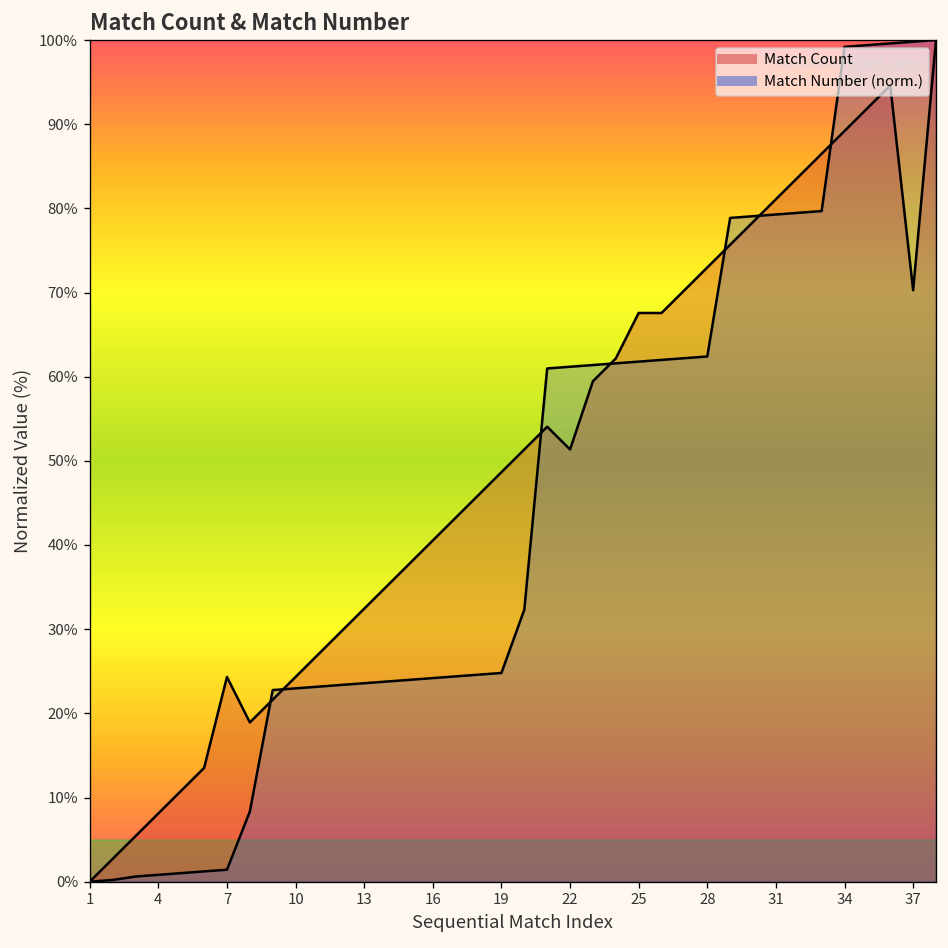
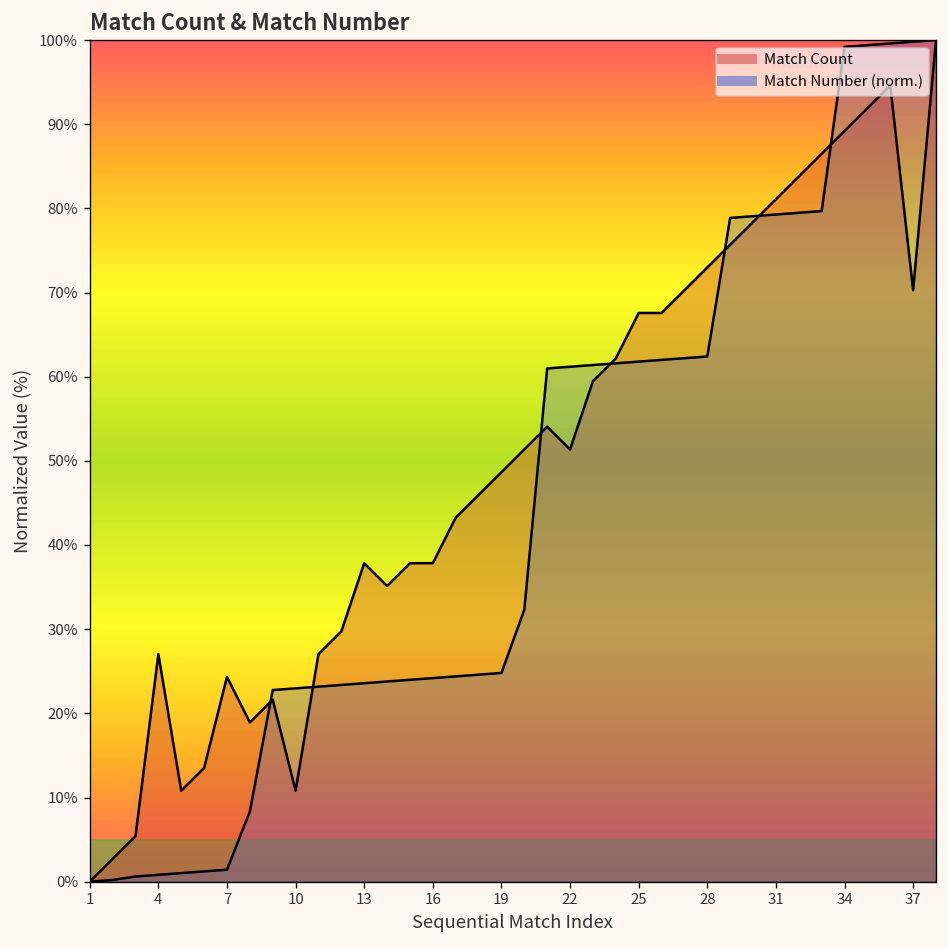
  {
    "Match Count": {
-     "4": "8%",
+     "4": "27%",
      "7": "24%",
-     "10": "24%",
-     "13": "32%",
-     "16": "41%",
+     "10": "11%",
+     "13": "38%",
+     "16": "38%",
      "19": "49%",
      "22": "51%",
      "25": "68%",
      "28": "73%",
      "31": "81%",
      "34": "89%",
      "37": "70%"
    }
  }
